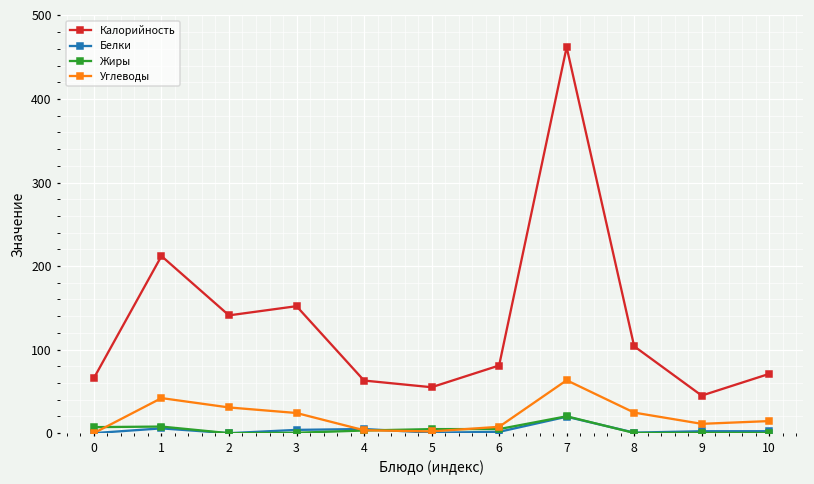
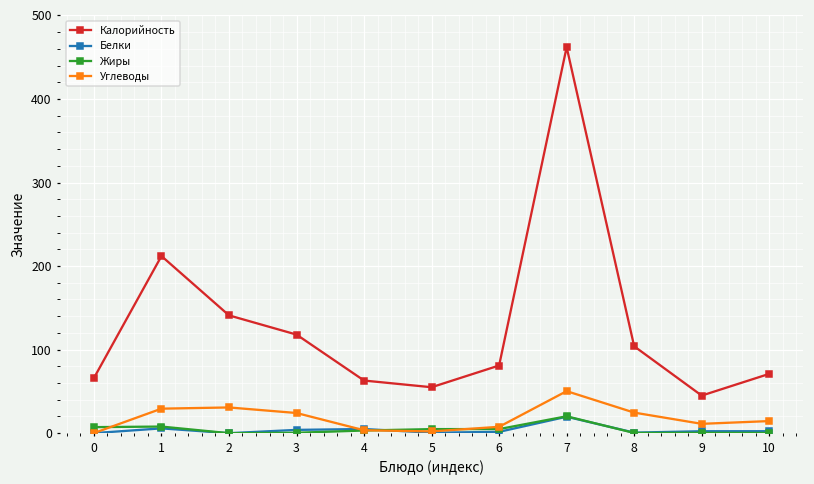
  {
    "Калорийность": {
      "0": 70,
      "1": 210,
      "2": 140,
-     "3": 150,
+     "3": 120,
      "4": 60,
      "5": 60,
      "6": 80,
      "7": 460,
      "8": 100,
      "9": 50,
      "10": 70
    },
    "Белки": {
      "3": 0
    },
    "Жиры": {
      "0": 10,
      "3": 0
    },
    "Углеводы": {
-     "1": 40,
+     "1": 30,
      "2": 30,
      "3": 20,
-     "7": 60,
+     "7": 50,
      "8": 20,
      "9": 10,
      "10": 10
    }
  }
